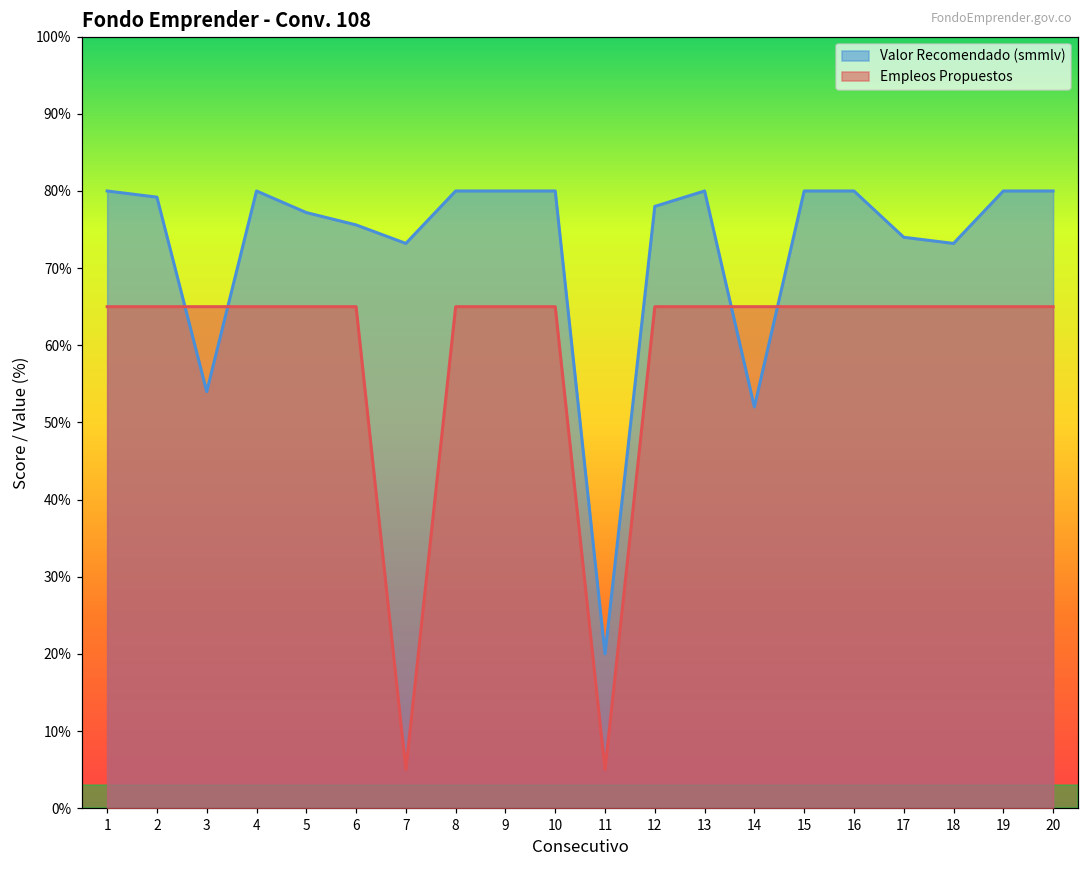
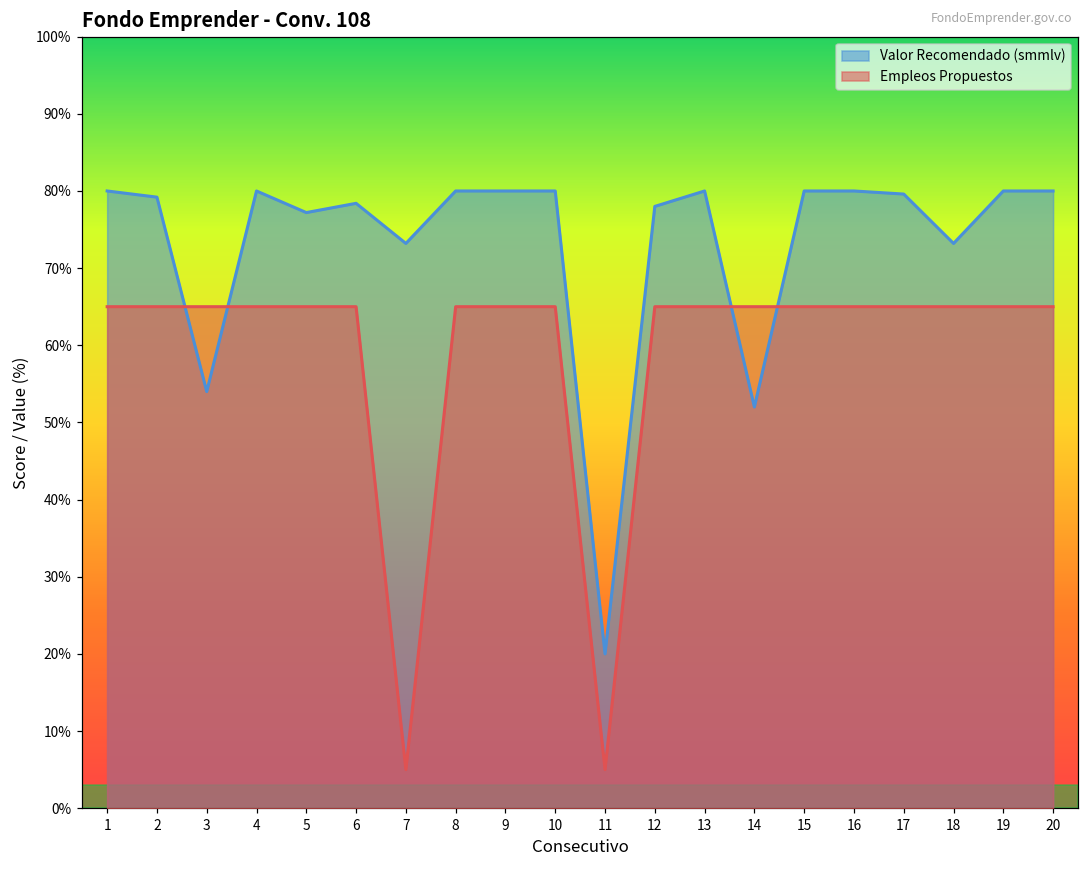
  {
    "Valor Recomendado (smmlv)": {
      "1": "80%",
      "2": "79%",
      "3": "54%",
      "4": "80%",
      "5": "77%",
-     "6": "76%",
+     "6": "78%",
      "7": "73%",
      "8": "80%",
      "9": "80%",
      "10": "80%",
      "11": "20%",
      "12": "78%",
      "13": "80%",
      "14": "52%",
      "15": "80%",
      "16": "80%",
-     "17": "74%",
+     "17": "80%",
      "18": "73%",
      "19": "80%",
      "20": "80%"
    },
    "Empleos Propuestos": {
      "1": "65%",
      "2": "65%",
      "3": "65%",
      "4": "65%",
      "5": "65%",
      "6": "65%",
      "7": "5%",
      "8": "65%",
      "9": "65%",
      "10": "65%",
      "11": "5%",
      "12": "65%",
      "13": "65%",
      "14": "65%",
      "15": "65%",
      "16": "65%",
      "17": "65%",
      "18": "65%",
      "19": "65%",
      "20": "65%"
    }
  }
